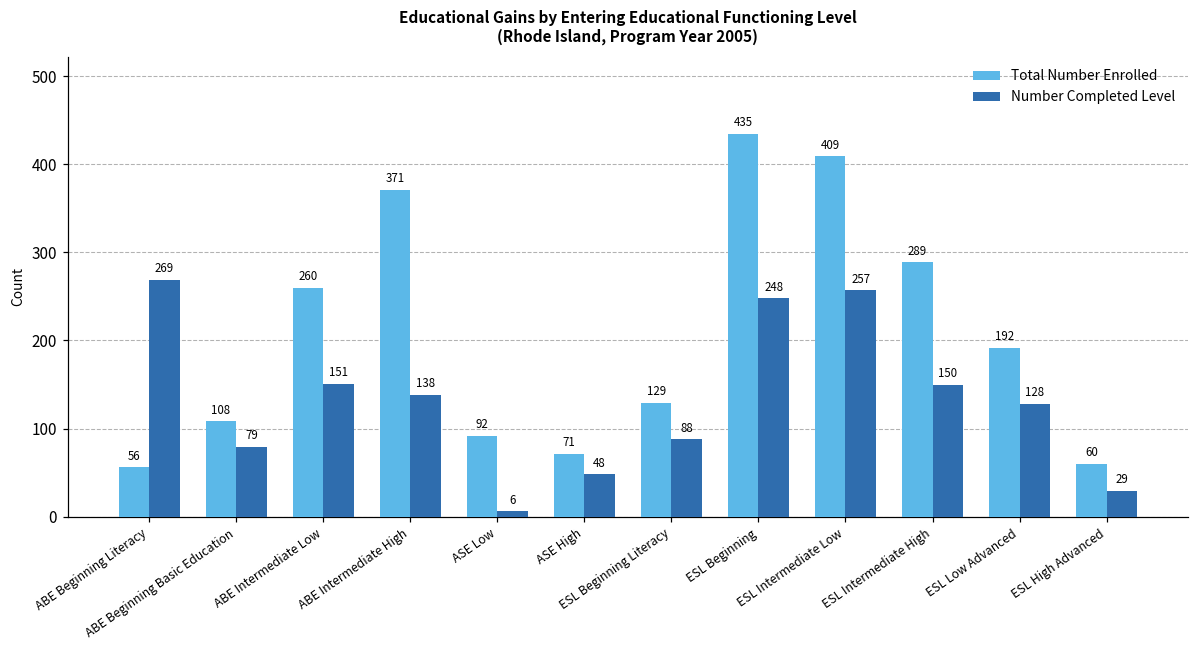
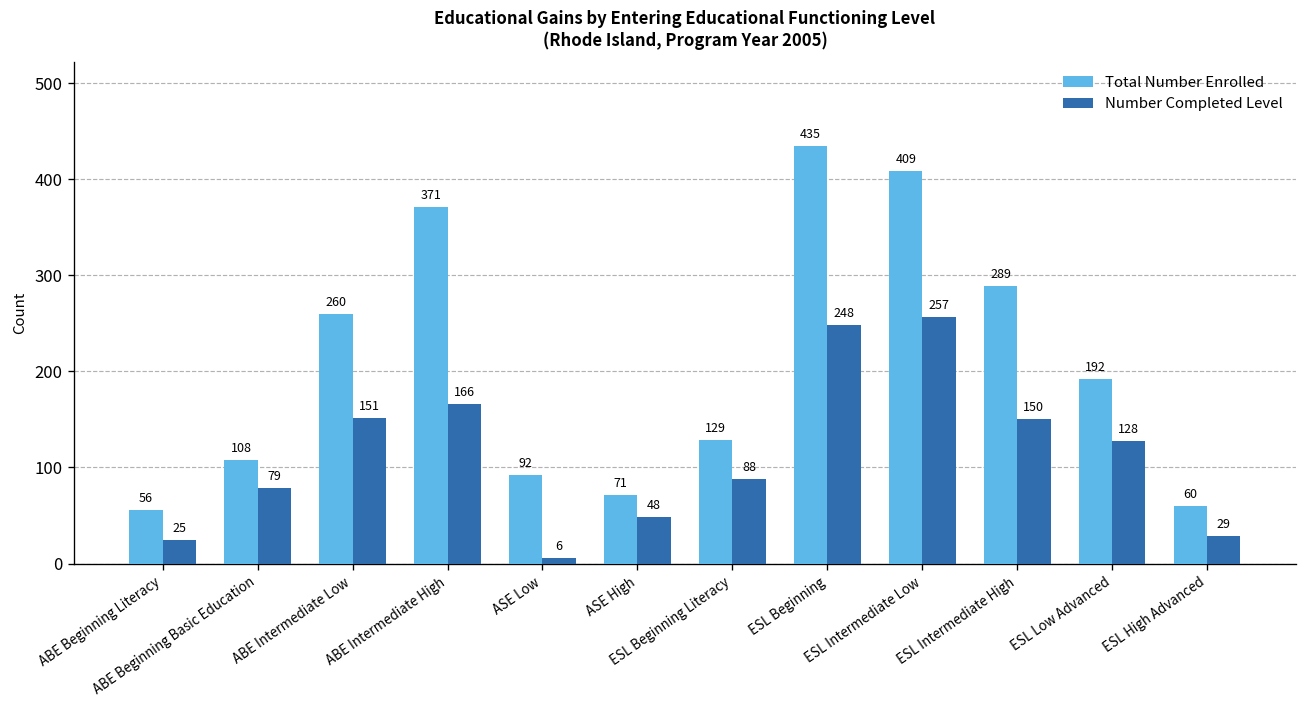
  {
    "Total Number Enrolled": {
      "ABE Beginning Literacy": 56,
      "ABE Beginning Basic Education": 108,
      "ABE Intermediate Low": 260,
      "ABE Intermediate High": 371,
      "ASE Low": 92,
      "ASE High": 71,
      "ESL Beginning Literacy": 129,
      "ESL Beginning": 435,
      "ESL Intermediate Low": 409,
      "ESL Intermediate High": 289,
      "ESL Low Advanced": 192,
      "ESL High Advanced": 60
    },
    "Number Completed Level": {
-     "ABE Beginning Literacy": 269,
+     "ABE Beginning Literacy": 25,
      "ABE Beginning Basic Education": 79,
      "ABE Intermediate Low": 151,
-     "ABE Intermediate High": 138,
+     "ABE Intermediate High": 166,
      "ASE Low": 6,
      "ASE High": 48,
      "ESL Beginning Literacy": 88,
      "ESL Beginning": 248,
      "ESL Intermediate Low": 257,
      "ESL Intermediate High": 150,
      "ESL Low Advanced": 128,
      "ESL High Advanced": 29
    }
  }
